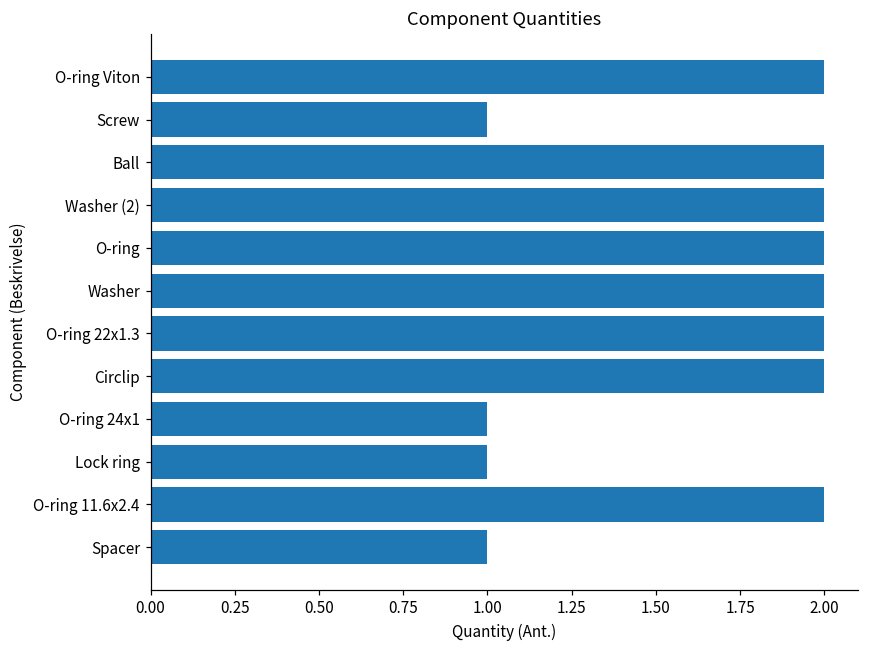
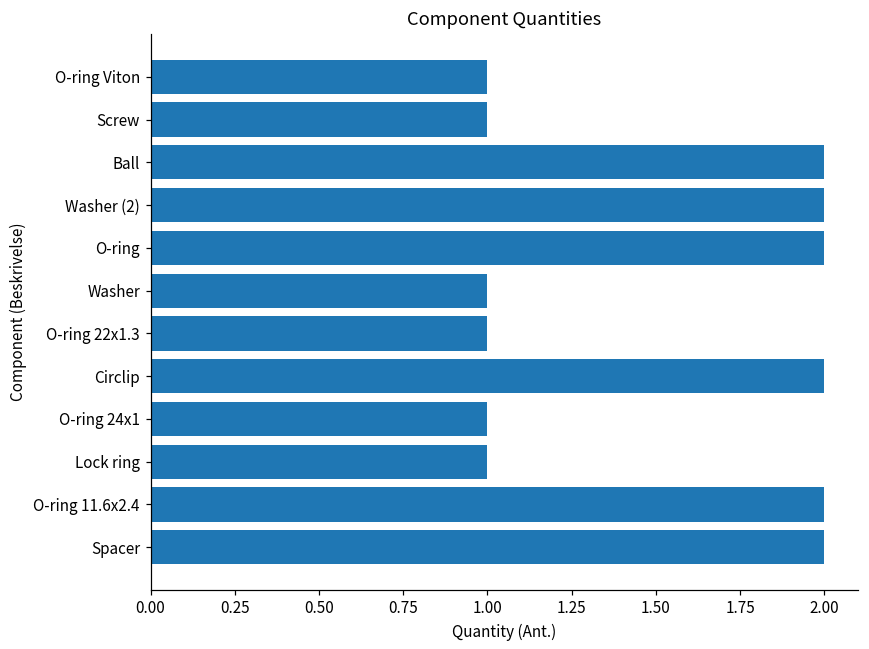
  {
-   "O-ring Viton": 2,
+   "O-ring Viton": 1,
    "Screw": 1,
    "Ball": 2,
    "Washer (2)": 2,
    "O-ring": 2,
-   "Washer": 2,
-   "O-ring 22x1.3": 2,
+   "Washer": 1,
+   "O-ring 22x1.3": 1,
    "Circlip": 2,
    "O-ring 24x1": 1,
    "Lock ring": 1,
    "O-ring 11.6x2.4": 2,
-   "Spacer": 1
+   "Spacer": 2
  }
